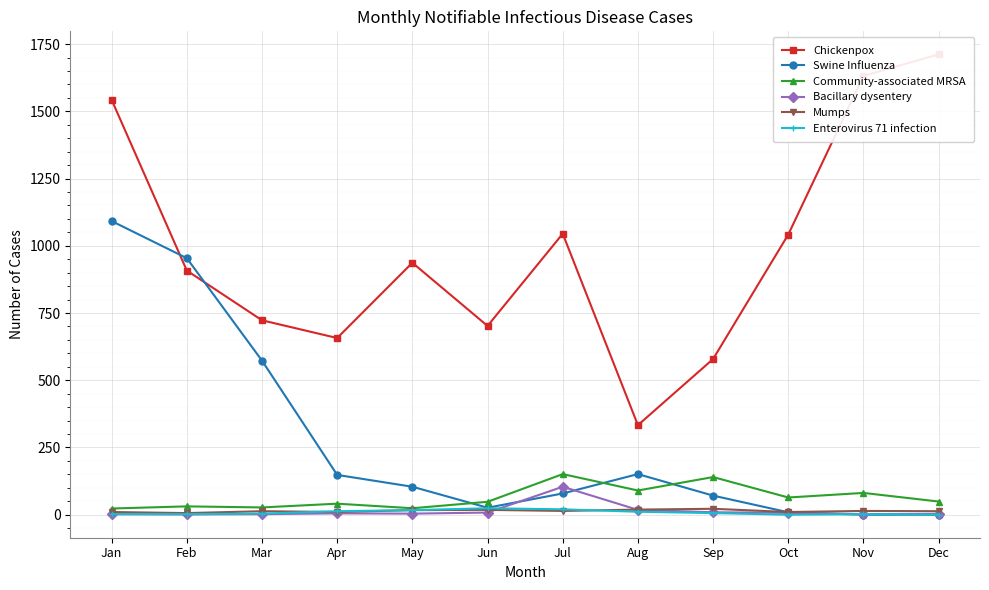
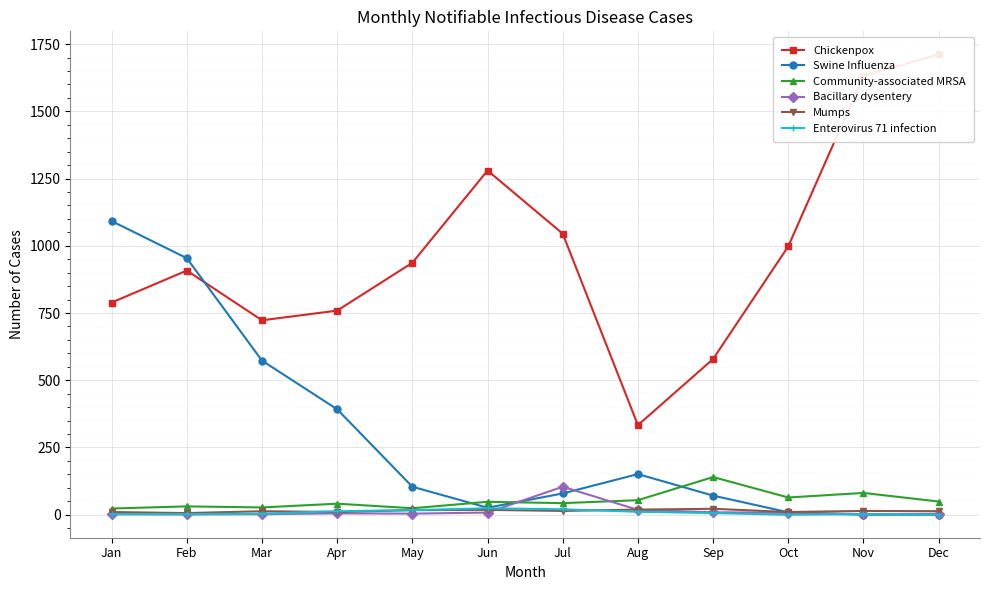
  {
    "Chickenpox": {
-     "Jan": 1540,
+     "Jan": 790,
      "Feb": 910,
      "Mar": 720,
-     "Apr": 660,
+     "Apr": 760,
      "May": 940,
-     "Jun": 700,
+     "Jun": 1280,
      "Jul": 1050,
      "Aug": 330,
      "Sep": 580,
-     "Oct": 1040
+     "Oct": 1000
    },
    "Swine Influenza": {
      "Jan": 1090,
      "Feb": 950,
      "Mar": 570,
-     "Apr": 150,
+     "Apr": 390,
      "May": 100,
      "Jul": 80,
      "Aug": 150,
      "Sep": 70
    },
    "Community-associated MRSA": {
      "Jan": 20,
      "Feb": 30,
      "Mar": 30,
      "Apr": 40,
      "Jun": 50,
-     "Jul": 150,
-     "Aug": 90,
+     "Jul": 40,
+     "Aug": 50,
      "Sep": 140,
      "Oct": 60,
      "Nov": 80,
      "Dec": 50
    },
    "Bacillary dysentery": {
      "May": 0,
      "Jun": 10,
      "Jul": 100
    },
    "Mumps": {
      "Sep": 20,
      "Nov": 10,
      "Dec": 10
    }
  }
